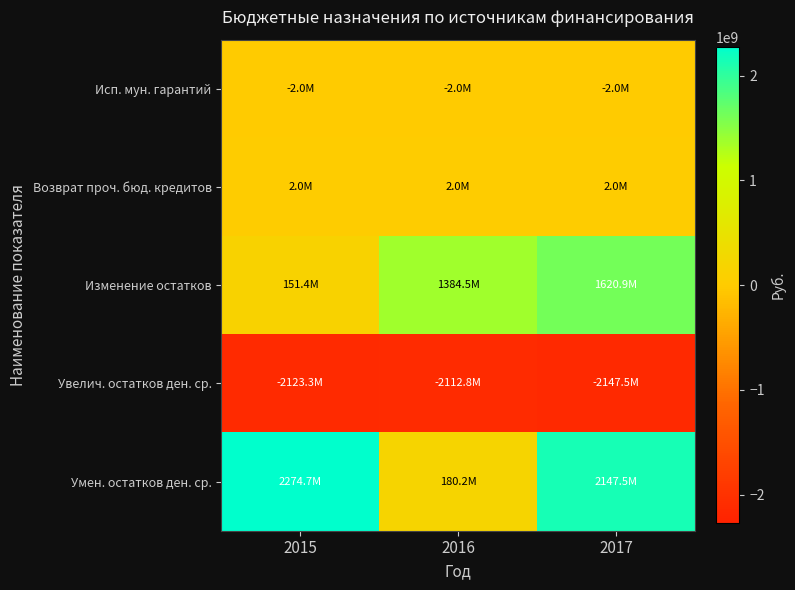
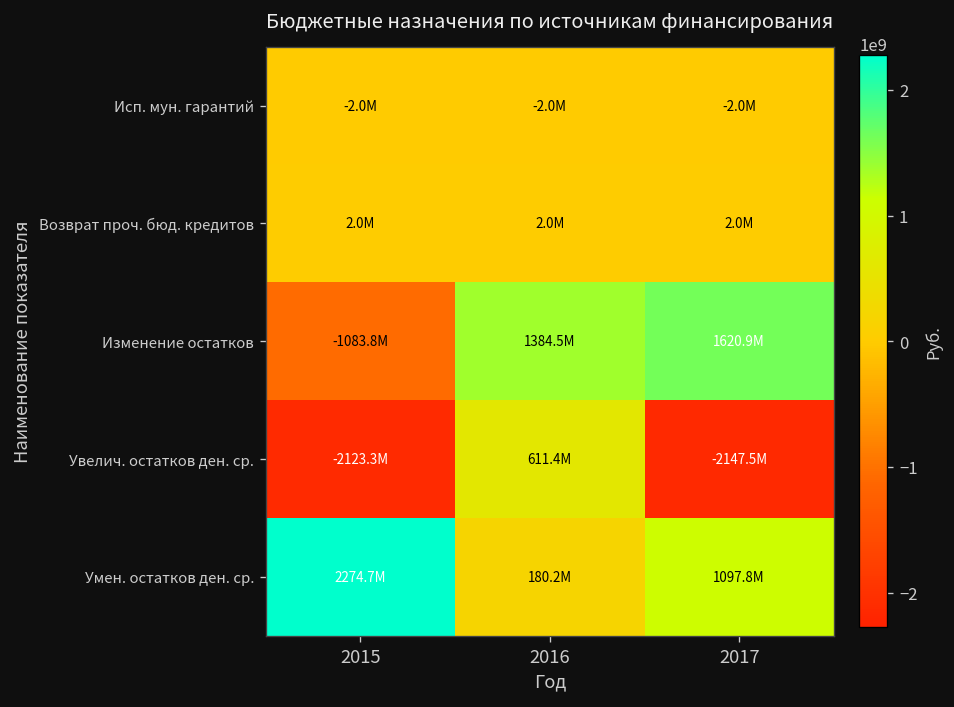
  {
    "Исп. мун. гарантий": {
      "2015": "-2.0M",
      "2016": "-2.0M",
      "2017": "-2.0M"
    },
    "Возврат проч. бюд. кредитов": {
      "2015": "2.0M",
      "2016": "2.0M",
      "2017": "2.0M"
    },
    "Изменение остатков": {
-     "2015": "151.4M",
+     "2015": "-1083.8M",
      "2016": "1384.5M",
      "2017": "1620.9M"
    },
    "Увелич. остатков ден. ср.": {
      "2015": "-2123.3M",
-     "2016": "-2112.8M",
+     "2016": "611.4M",
      "2017": "-2147.5M"
    },
    "Умен. остатков ден. ср.": {
      "2015": "2274.7M",
      "2016": "180.2M",
-     "2017": "2147.5M"
+     "2017": "1097.8M"
    }
  }
